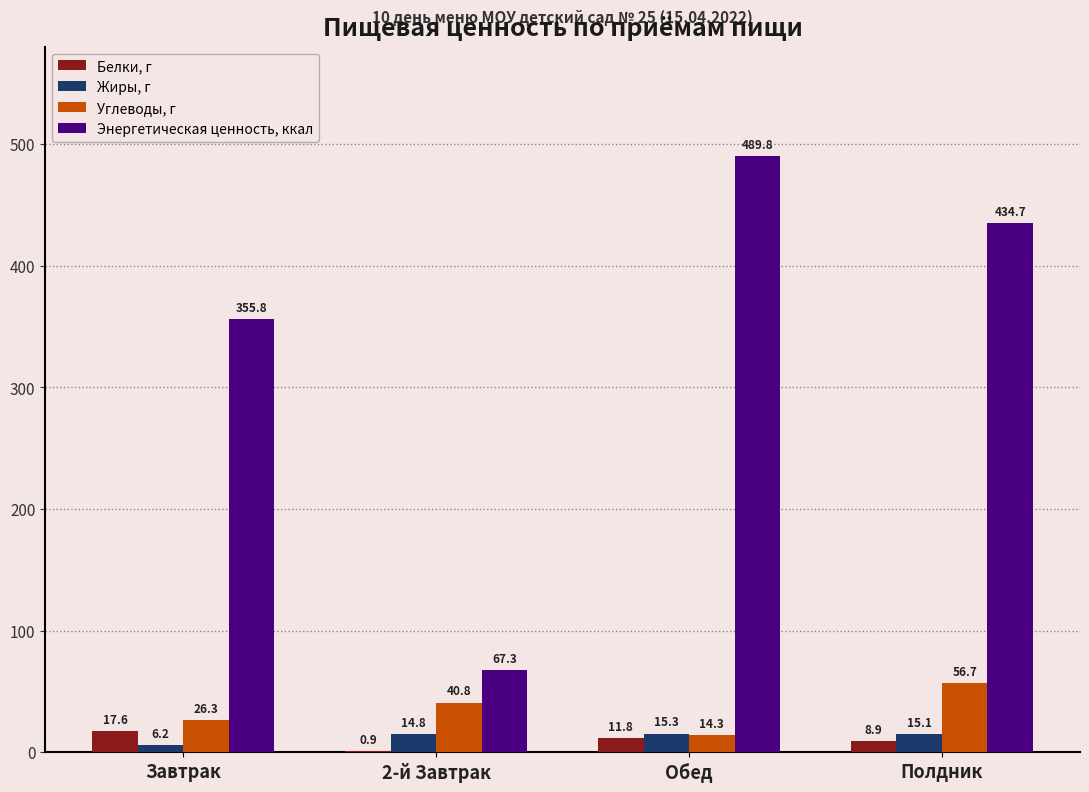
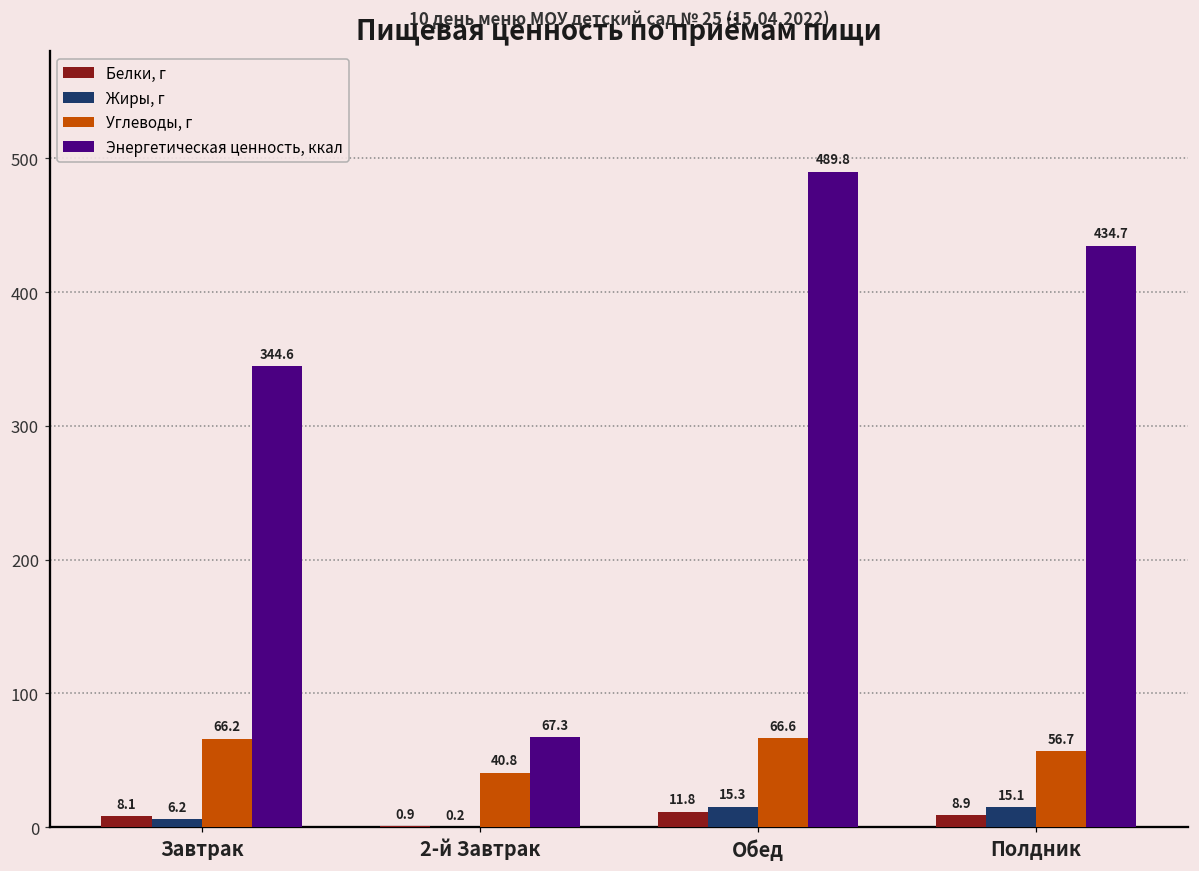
  {
    "Белки, г": {
-     "Завтрак": 17.6,
+     "Завтрак": 8.1,
      "2-й Завтрак": 0.9,
      "Обед": 11.8,
      "Полдник": 8.9
    },
    "Жиры, г": {
      "Завтрак": 6.2,
-     "2-й Завтрак": 14.8,
+     "2-й Завтрак": 0.2,
      "Обед": 15.3,
      "Полдник": 15.1
    },
    "Углеводы, г": {
-     "Завтрак": 26.3,
+     "Завтрак": 66.2,
      "2-й Завтрак": 40.8,
-     "Обед": 14.3,
+     "Обед": 66.6,
      "Полдник": 56.7
    },
    "Энергетическая ценность, ккал": {
-     "Завтрак": 355.8,
+     "Завтрак": 344.6,
      "2-й Завтрак": 67.3,
      "Обед": 489.8,
      "Полдник": 434.7
    }
  }
